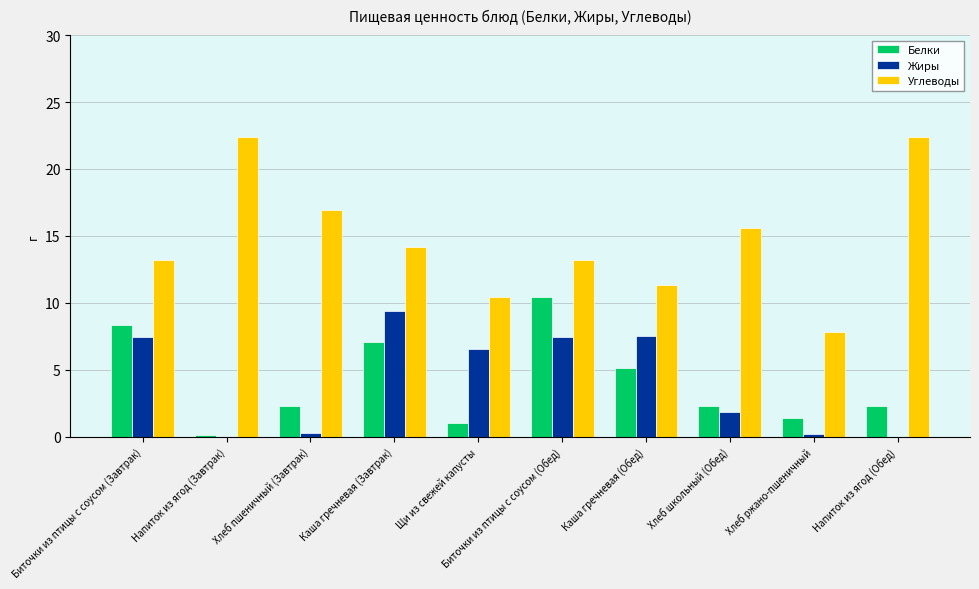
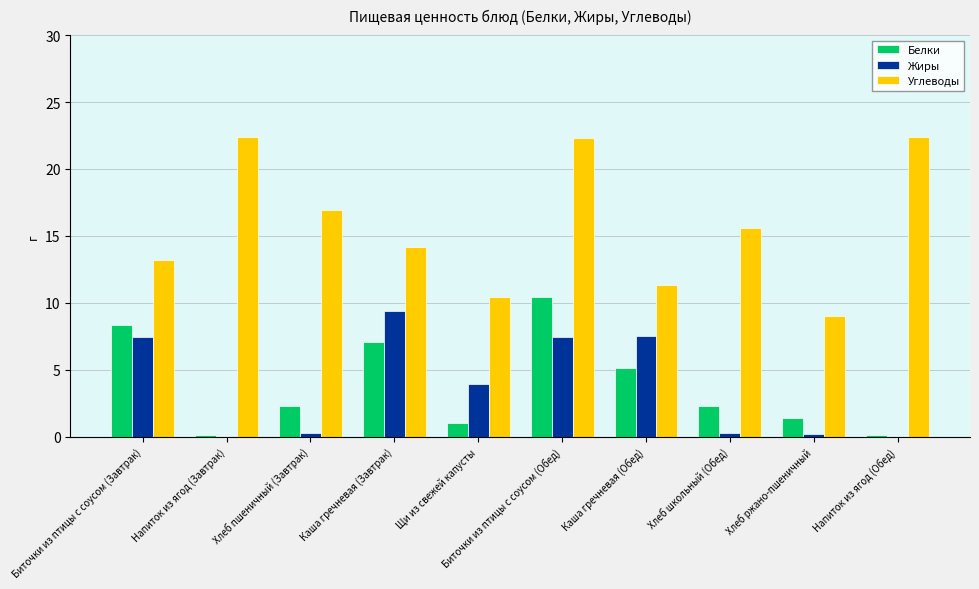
  {
    "Белки": {
      "Биточки из птицы с соусом (Завтрак)": 8.4,
      "Хлеб пшеничный (Завтрак)": 2.3,
      "Каша гречневая (Завтрак)": 7.1,
      "Щи из свежей капусты": 1.0,
      "Биточки из птицы с соусом (Обед)": 10.4,
      "Каша гречневая (Обед)": 5.1,
      "Хлеб школьный (Обед)": 2.3,
      "Хлеб ржано-пшеничный": 1.4,
-     "Напиток из ягод (Обед)": 2.3
+     "Напиток из ягод (Обед)": 0.1
    },
    "Жиры": {
      "Биточки из птицы с соусом (Завтрак)": 7.4,
      "Напиток из ягод (Завтрак)": 0.0,
      "Хлеб пшеничный (Завтрак)": 0.3,
      "Каша гречневая (Завтрак)": 9.4,
-     "Щи из свежей капусты": 6.5,
+     "Щи из свежей капусты": 3.9,
      "Биточки из птицы с соусом (Обед)": 7.4,
      "Каша гречневая (Обед)": 7.5,
-     "Хлеб школьный (Обед)": 1.8,
+     "Хлеб школьный (Обед)": 0.3,
      "Хлеб ржано-пшеничный": 0.2,
      "Напиток из ягод (Обед)": 0.0
    },
    "Углеводы": {
      "Биточки из птицы с соусом (Завтрак)": 13.2,
      "Напиток из ягод (Завтрак)": 22.4,
      "Хлеб пшеничный (Завтрак)": 16.9,
      "Каша гречневая (Завтрак)": 14.2,
      "Щи из свежей капусты": 10.4,
-     "Биточки из птицы с соусом (Обед)": 13.2,
+     "Биточки из птицы с соусом (Обед)": 22.3,
      "Каша гречневая (Обед)": 11.4,
      "Хлеб школьный (Обед)": 15.6,
-     "Хлеб ржано-пшеничный": 7.8,
+     "Хлеб ржано-пшеничный": 9.0,
      "Напиток из ягод (Обед)": 22.4
    }
  }
